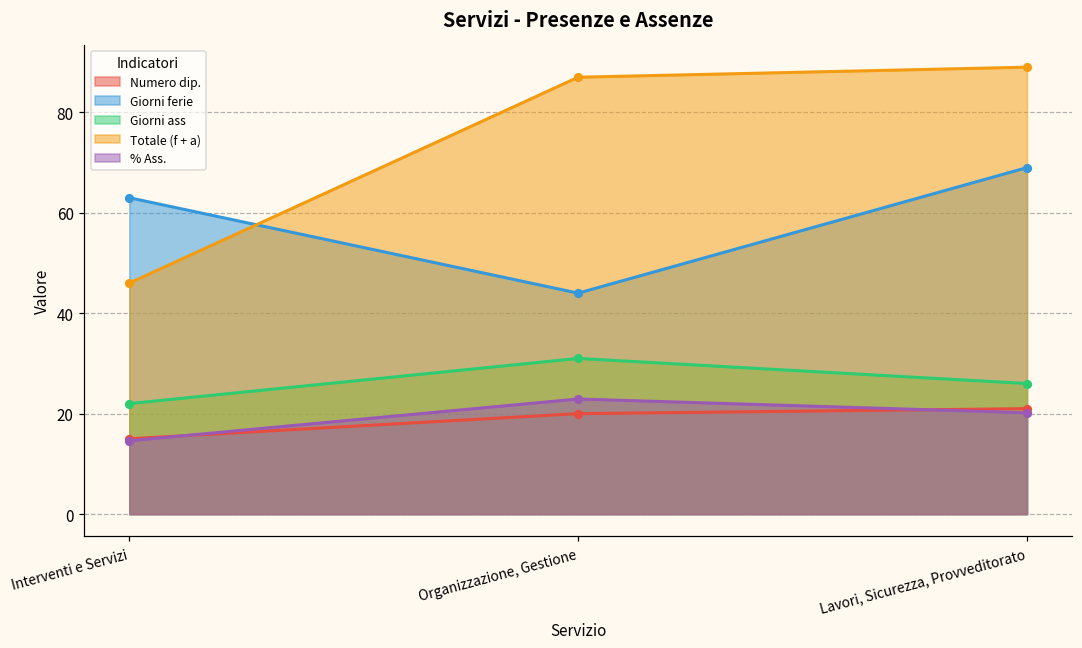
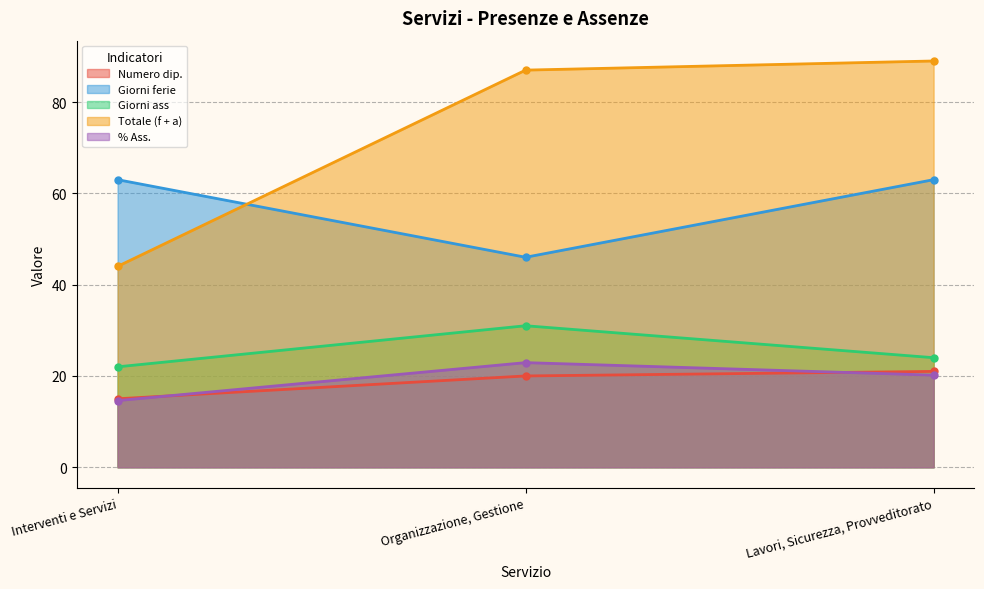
  {
    "Numero dip.": {
      "Organizzazione, Gestione": 20,
      "Lavori, Sicurezza, Provveditorato": 21
    },
    "Giorni ferie": {
      "Interventi e Servizi": 63,
-     "Organizzazione, Gestione": 44,
-     "Lavori, Sicurezza, Provveditorato": 69
+     "Organizzazione, Gestione": 46,
+     "Lavori, Sicurezza, Provveditorato": 63
    },
    "Giorni ass": {
      "Interventi e Servizi": 22,
      "Organizzazione, Gestione": 31,
-     "Lavori, Sicurezza, Provveditorato": 26
+     "Lavori, Sicurezza, Provveditorato": 24
    },
    "Totale (f + a)": {
-     "Interventi e Servizi": 46,
+     "Interventi e Servizi": 44,
      "Organizzazione, Gestione": 87,
      "Lavori, Sicurezza, Provveditorato": 89
    },
    "% Ass.": {
      "Organizzazione, Gestione": 23,
      "Lavori, Sicurezza, Provveditorato": 20
    }
  }
